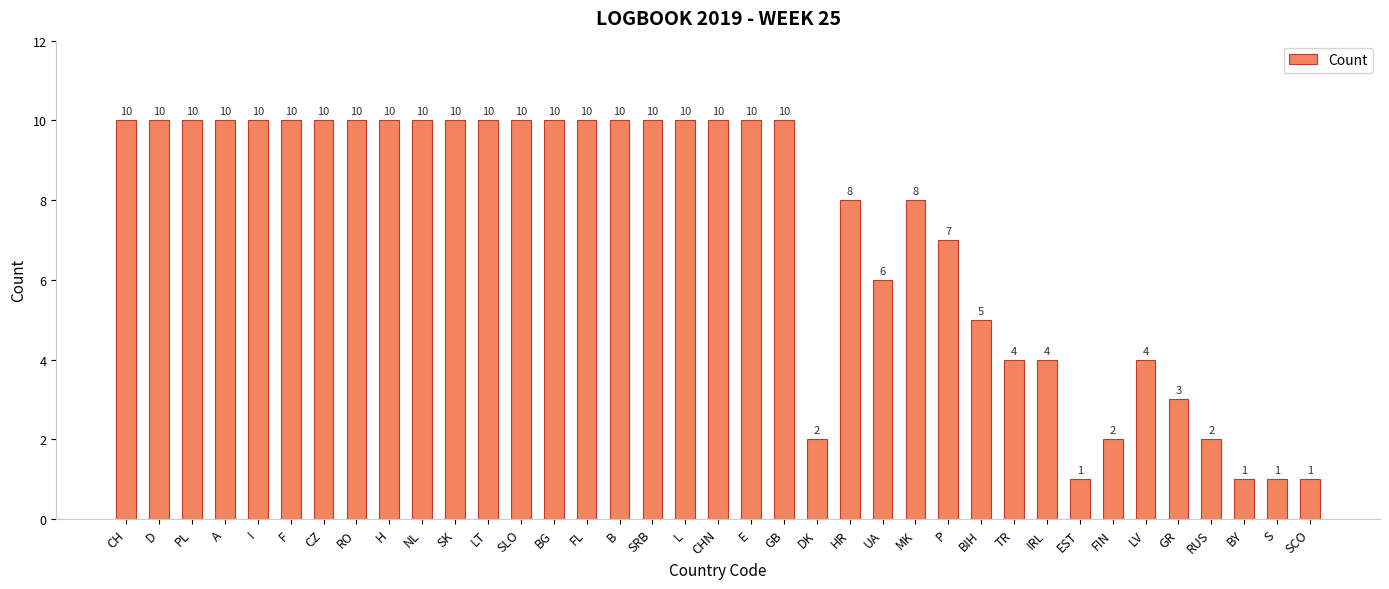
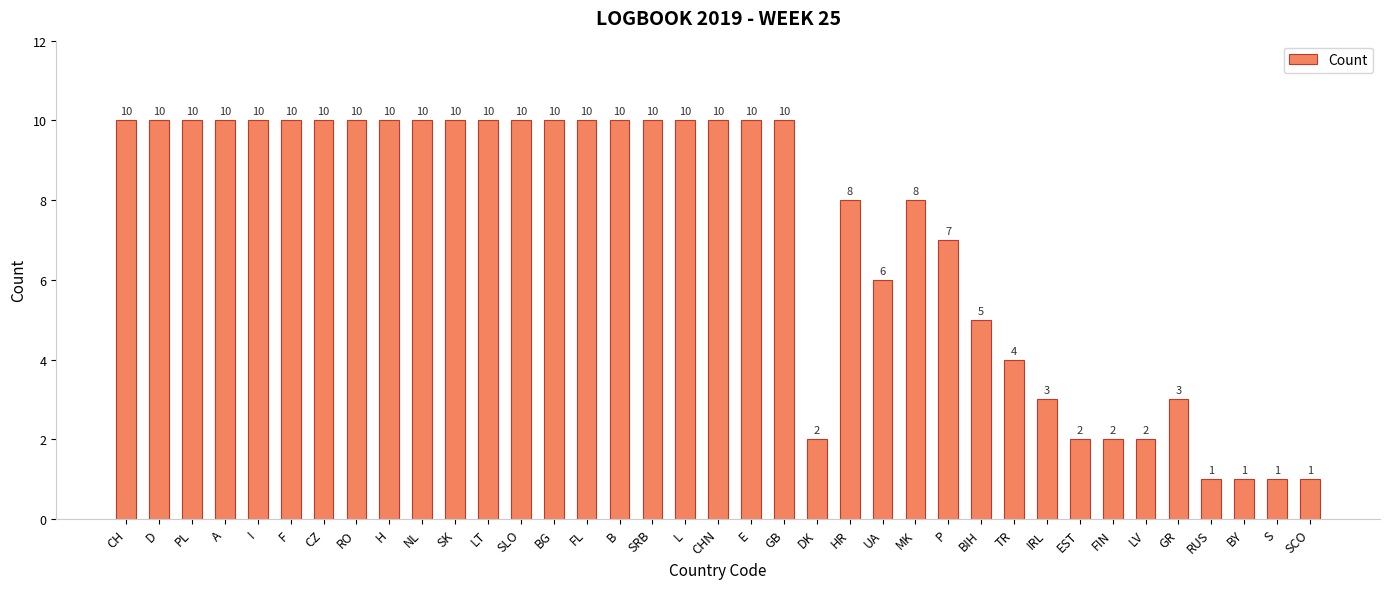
  {
    "CH": 10,
    "D": 10,
    "PL": 10,
    "A": 10,
    "I": 10,
    "F": 10,
    "CZ": 10,
    "RO": 10,
    "H": 10,
    "NL": 10,
    "SK": 10,
    "LT": 10,
    "SLO": 10,
    "BG": 10,
    "FL": 10,
    "B": 10,
    "SRB": 10,
    "L": 10,
    "CHN": 10,
    "E": 10,
    "GB": 10,
    "DK": 2,
    "HR": 8,
    "UA": 6,
    "MK": 8,
    "P": 7,
    "BIH": 5,
    "TR": 4,
-   "IRL": 4,
-   "EST": 1,
+   "IRL": 3,
+   "EST": 2,
    "FIN": 2,
-   "LV": 4,
+   "LV": 2,
    "GR": 3,
-   "RUS": 2,
+   "RUS": 1,
    "BY": 1,
    "S": 1,
    "SCO": 1
  }
